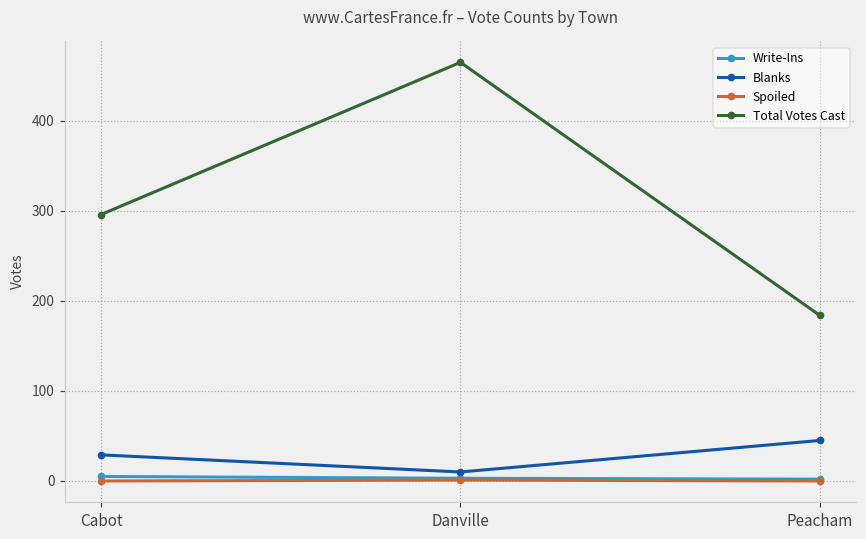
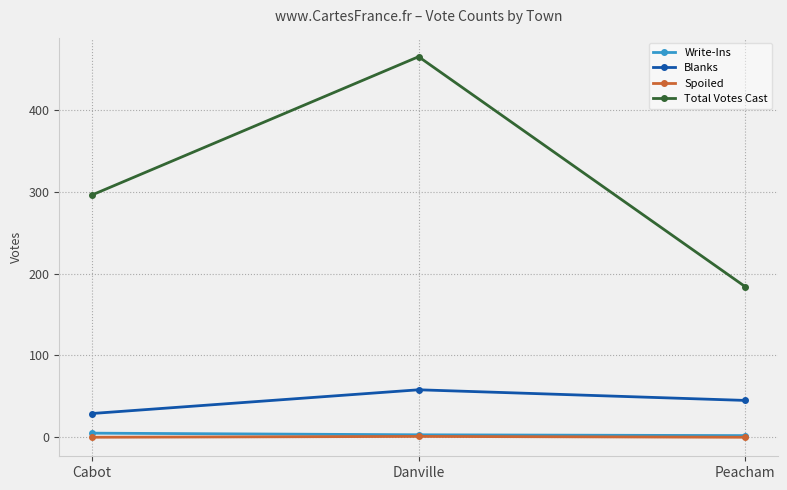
  {
    "Write-Ins": {
      "Cabot": 10
    },
    "Blanks": {
      "Cabot": 30,
-     "Danville": 10,
+     "Danville": 60,
      "Peacham": 50
    },
    "Spoiled": {
      "Cabot": 0
    },
    "Total Votes Cast": {
      "Cabot": 300,
      "Danville": 470,
      "Peacham": 180
    }
  }
